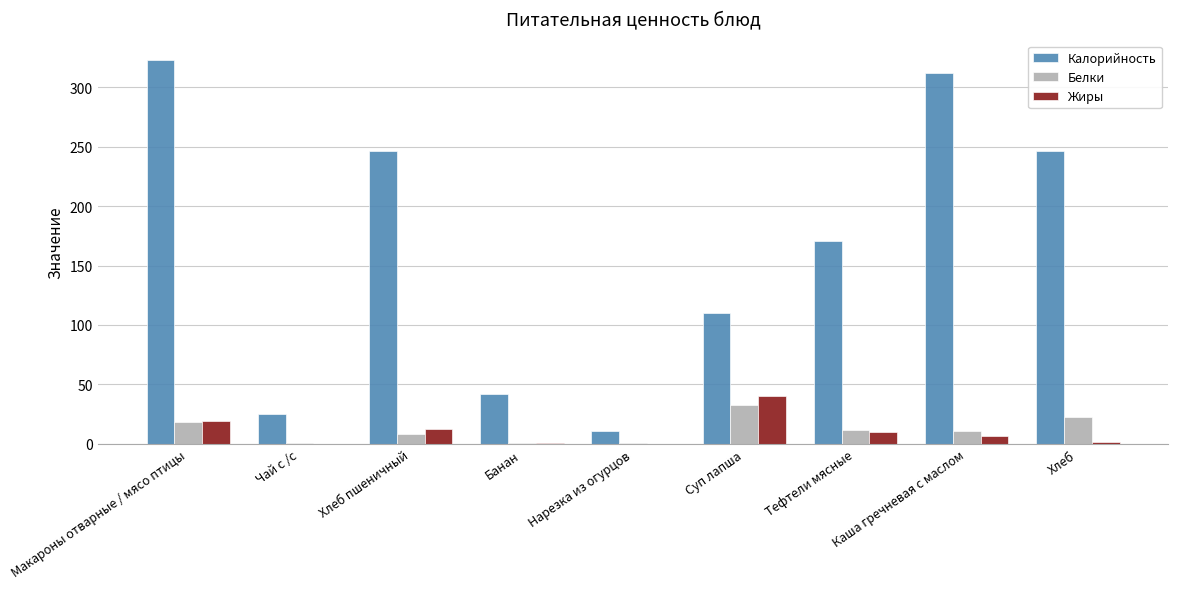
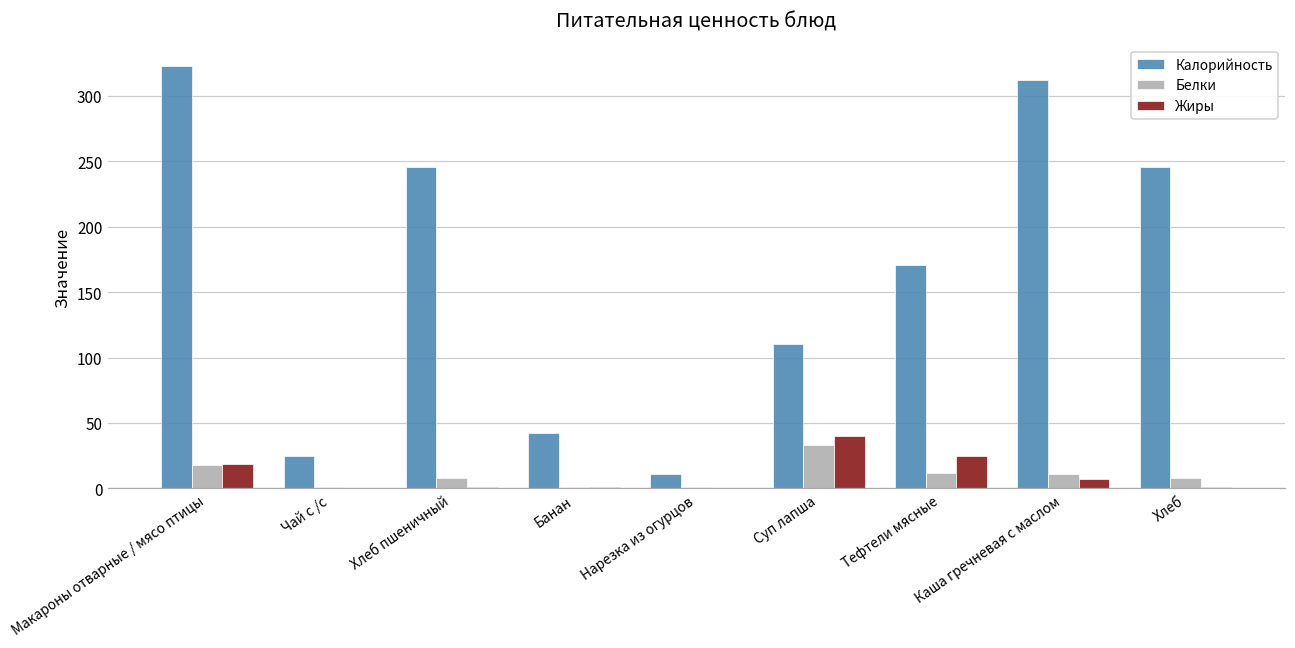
  {
    "Калорийность": {
      "Макароны отварные / мясо птицы": 323,
      "Чай с /с": 25,
      "Хлеб пшеничный": 246,
      "Банан": 42,
      "Нарезка из огурцов": 11,
      "Суп лапша": 110,
      "Тефтели мясные": 171,
      "Каша гречневая с маслом": 312,
      "Хлеб": 246
    },
    "Белки": {
      "Макароны отварные / мясо птицы": 18,
      "Хлеб пшеничный": 8,
      "Суп лапша": 33,
      "Тефтели мясные": 12,
      "Каша гречневая с маслом": 11,
-     "Хлеб": 22
+     "Хлеб": 8
    },
    "Жиры": {
      "Макароны отварные / мясо птицы": 19,
      "Чай с /с": 0,
-     "Хлеб пшеничный": 12,
+     "Хлеб пшеничный": 1,
      "Суп лапша": 40,
-     "Тефтели мясные": 10,
+     "Тефтели мясные": 25,
      "Каша гречневая с маслом": 7
    }
  }
